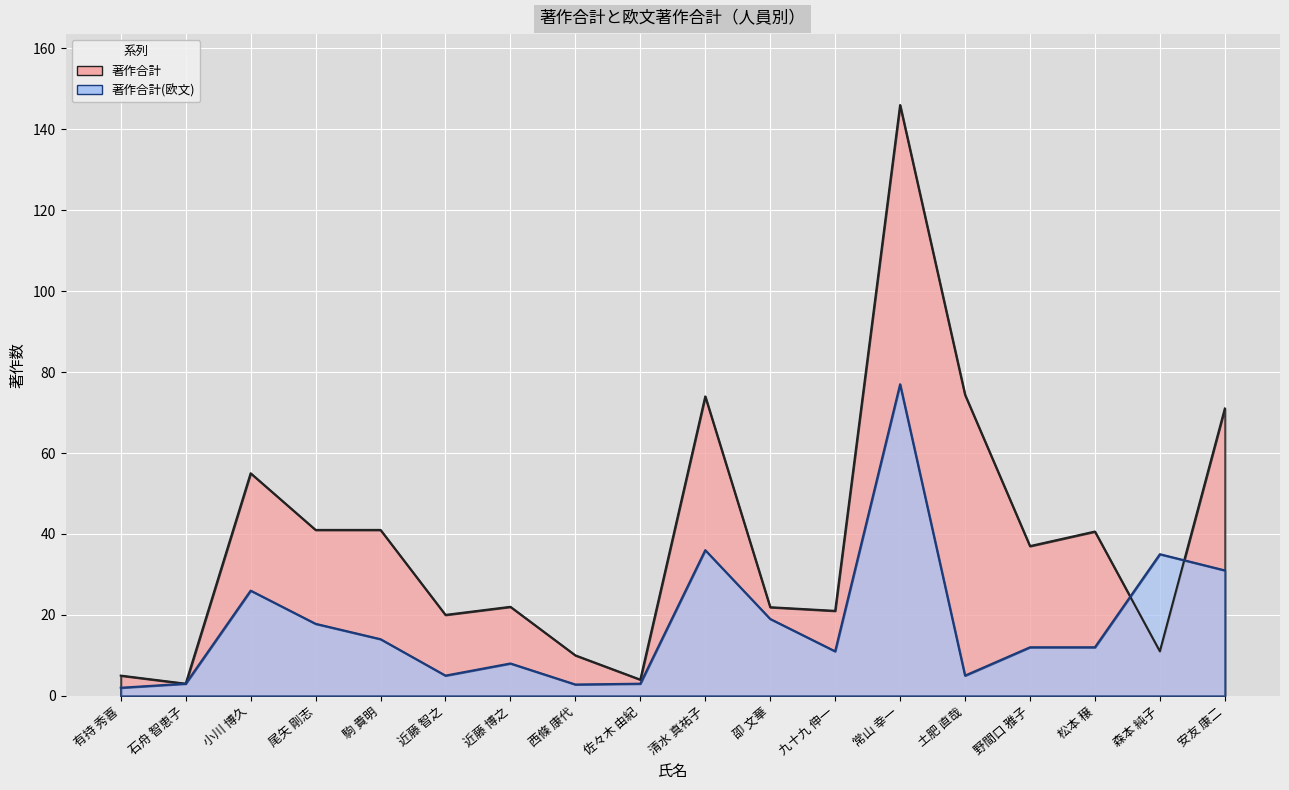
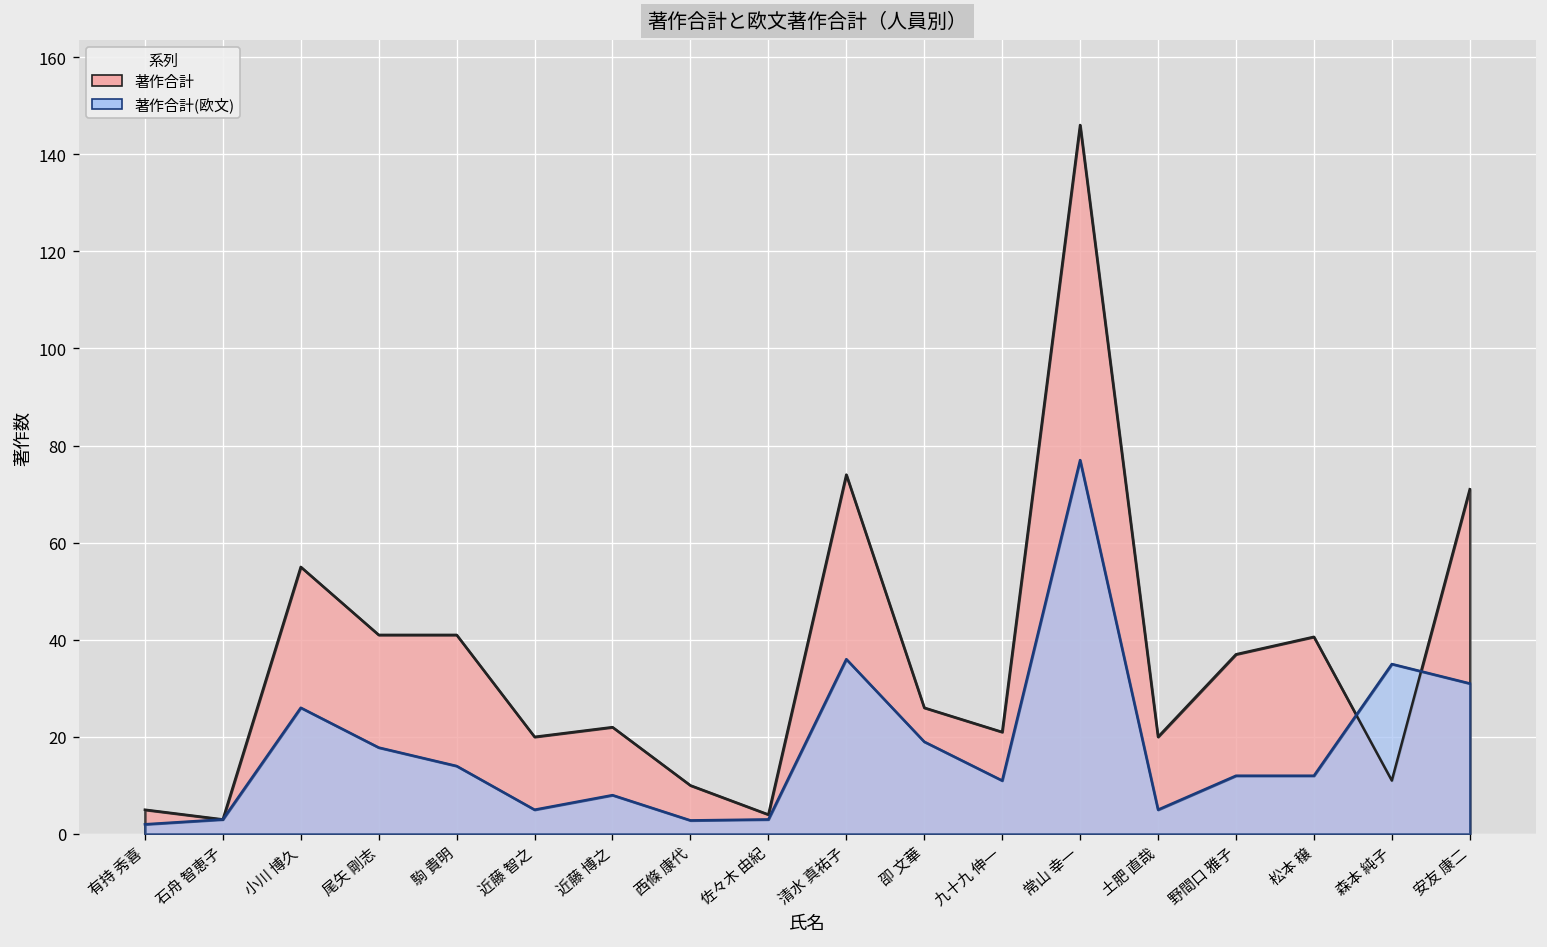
  {
    "著作合計": {
      "有持 秀喜": 5,
      "小川 博久": 55,
      "尾矢 剛志": 41,
      "駒 貴明": 41,
      "近藤 智之": 20,
      "近藤 博之": 22,
      "西條 康代": 10,
      "佐々木 由紀": 4,
      "清水 真祐子": 74,
-     "卲 文華": 22,
+     "卲 文華": 26,
      "九十九 伸一": 21,
      "常山 幸一": 146,
-     "土肥 直哉": 74,
+     "土肥 直哉": 20,
      "野間口 雅子": 37,
      "松本 穣": 41,
      "森本 純子": 11,
      "安友 康二": 71
    },
    "著作合計(欧文)": {
      "有持 秀喜": 2,
      "小川 博久": 26,
      "尾矢 剛志": 18,
      "駒 貴明": 14,
      "近藤 智之": 5,
      "近藤 博之": 8,
      "西條 康代": 3,
      "佐々木 由紀": 3,
      "清水 真祐子": 36,
      "卲 文華": 19,
      "九十九 伸一": 11,
      "常山 幸一": 77,
      "土肥 直哉": 5,
      "野間口 雅子": 12,
      "松本 穣": 12,
      "森本 純子": 35,
      "安友 康二": 31
    }
  }
